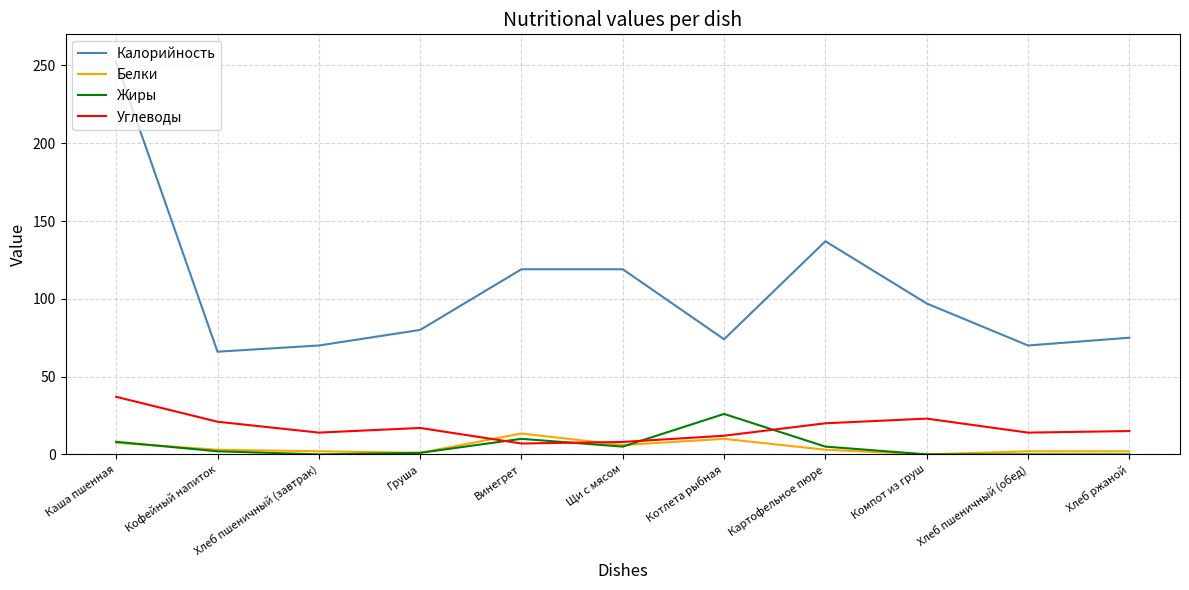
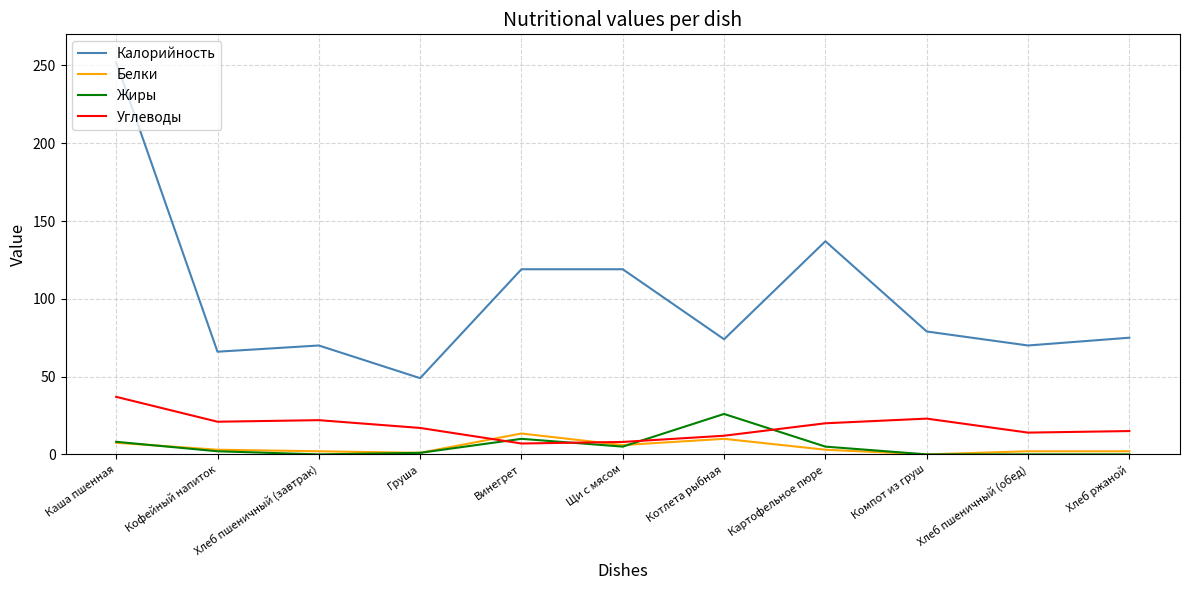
  {
    "Калорийность": {
      "Кофейный напиток": 66,
      "Хлеб пшеничный (завтрак)": 70,
-     "Груша": 80,
+     "Груша": 49,
      "Винегрет": 119,
      "Щи с мясом": 119,
      "Котлета рыбная": 74,
      "Картофельное пюре": 137,
-     "Компот из груш": 97,
+     "Компот из груш": 79,
      "Хлеб пшеничный (обед)": 70,
      "Хлеб ржаной": 75
    },
    "Белки": {
      "Хлеб пшеничный (завтрак)": 2,
      "Винегрет": 13,
      "Котлета рыбная": 10,
      "Картофельное пюре": 3,
      "Хлеб пшеничный (обед)": 2,
      "Хлеб ржаной": 2
    },
    "Жиры": {
      "Хлеб пшеничный (завтрак)": 0,
      "Винегрет": 10,
      "Котлета рыбная": 26,
      "Картофельное пюре": 5,
      "Хлеб пшеничный (обед)": 0,
      "Хлеб ржаной": 0
    },
    "Углеводы": {
      "Каша пшенная": 37,
      "Кофейный напиток": 21,
-     "Хлеб пшеничный (завтрак)": 14,
+     "Хлеб пшеничный (завтрак)": 22,
      "Груша": 17,
      "Винегрет": 7,
      "Щи с мясом": 8,
      "Котлета рыбная": 12,
      "Картофельное пюре": 20,
      "Компот из груш": 23,
      "Хлеб пшеничный (обед)": 14,
      "Хлеб ржаной": 15
    }
  }
